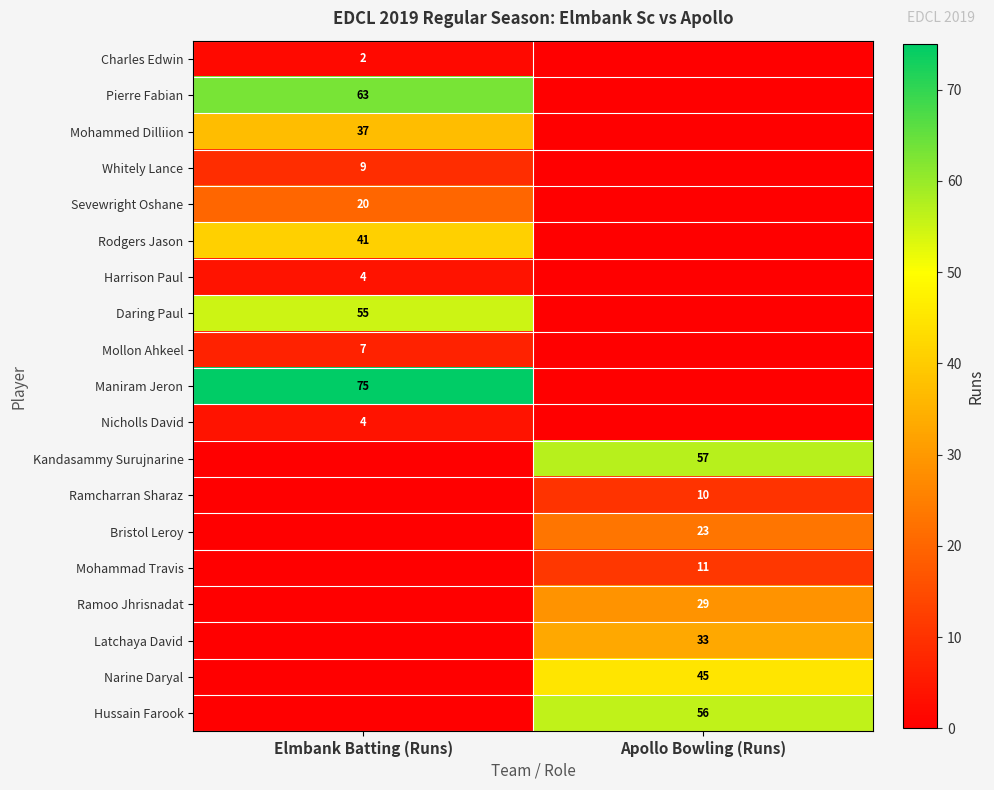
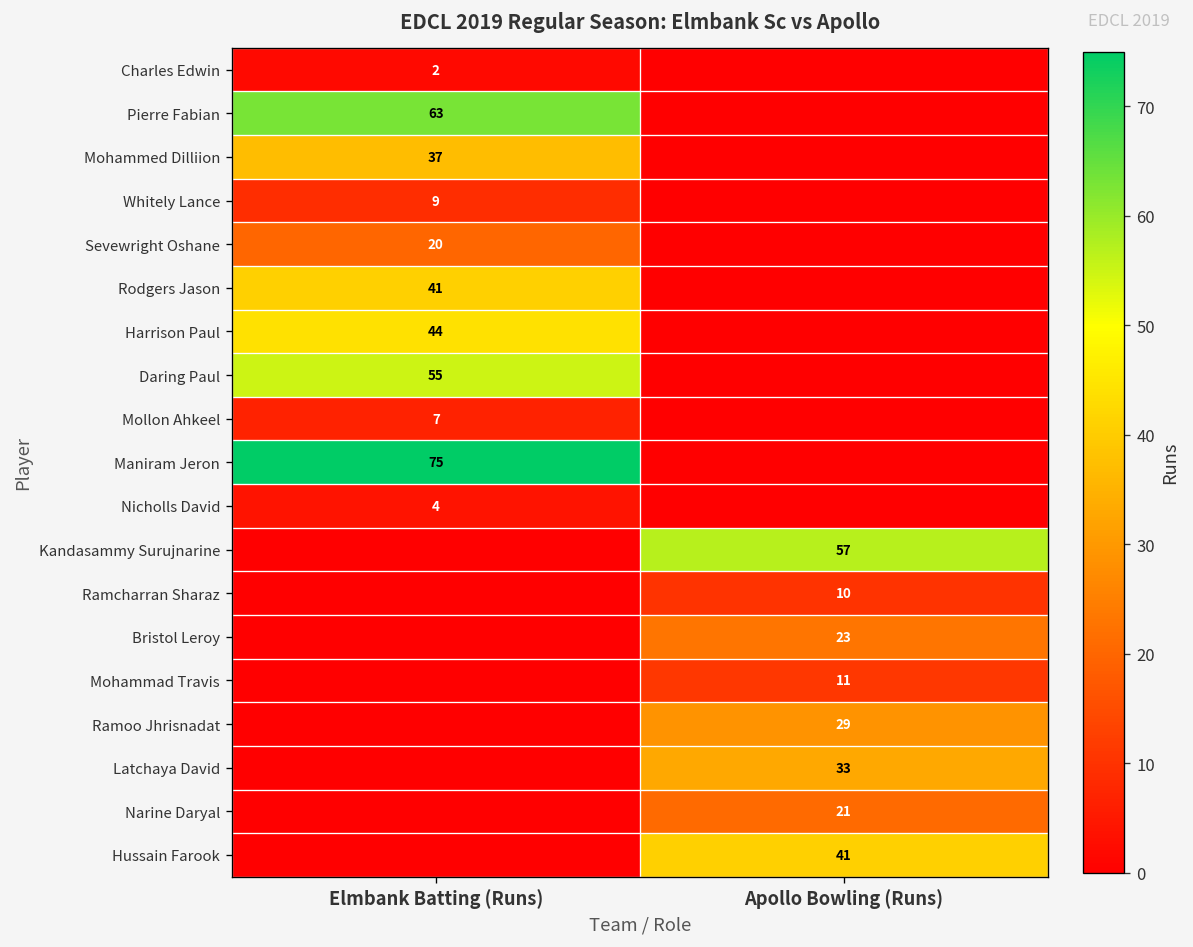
  {
    "Charles Edwin": {
      "Elmbank Batting (Runs)": 2
    },
    "Pierre Fabian": {
      "Elmbank Batting (Runs)": 63
    },
    "Mohammed Dilliion": {
      "Elmbank Batting (Runs)": 37
    },
    "Whitely Lance": {
      "Elmbank Batting (Runs)": 9
    },
    "Sevewright Oshane": {
      "Elmbank Batting (Runs)": 20
    },
    "Rodgers Jason": {
      "Elmbank Batting (Runs)": 41
    },
    "Harrison Paul": {
-     "Elmbank Batting (Runs)": 4
+     "Elmbank Batting (Runs)": 44
    },
    "Daring Paul": {
      "Elmbank Batting (Runs)": 55
    },
    "Mollon Ahkeel": {
      "Elmbank Batting (Runs)": 7
    },
    "Maniram Jeron": {
      "Elmbank Batting (Runs)": 75
    },
    "Nicholls David": {
      "Elmbank Batting (Runs)": 4
    },
    "Kandasammy Surujnarine": {
      "Apollo Bowling (Runs)": 57
    },
    "Ramcharran Sharaz": {
      "Apollo Bowling (Runs)": 10
    },
    "Bristol Leroy": {
      "Apollo Bowling (Runs)": 23
    },
    "Mohammad Travis": {
      "Apollo Bowling (Runs)": 11
    },
    "Ramoo Jhrisnadat": {
      "Apollo Bowling (Runs)": 29
    },
    "Latchaya David": {
      "Apollo Bowling (Runs)": 33
    },
    "Narine Daryal": {
-     "Apollo Bowling (Runs)": 45
+     "Apollo Bowling (Runs)": 21
    },
    "Hussain Farook": {
-     "Apollo Bowling (Runs)": 56
+     "Apollo Bowling (Runs)": 41
    }
  }
